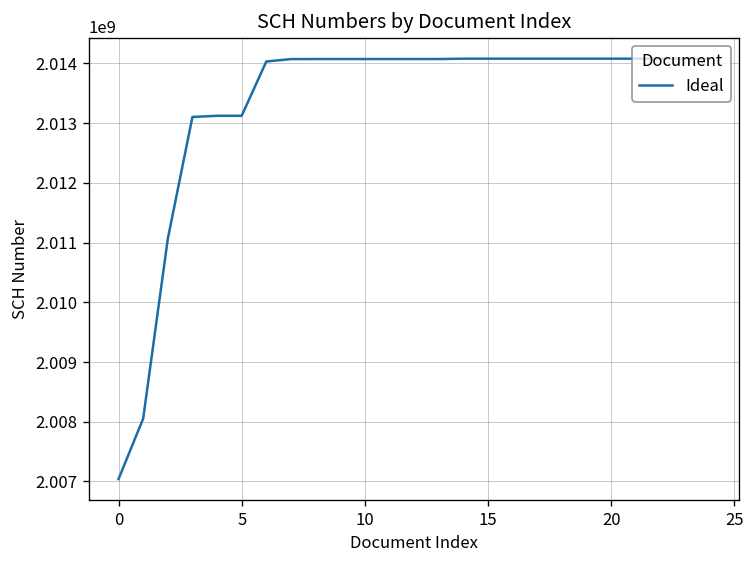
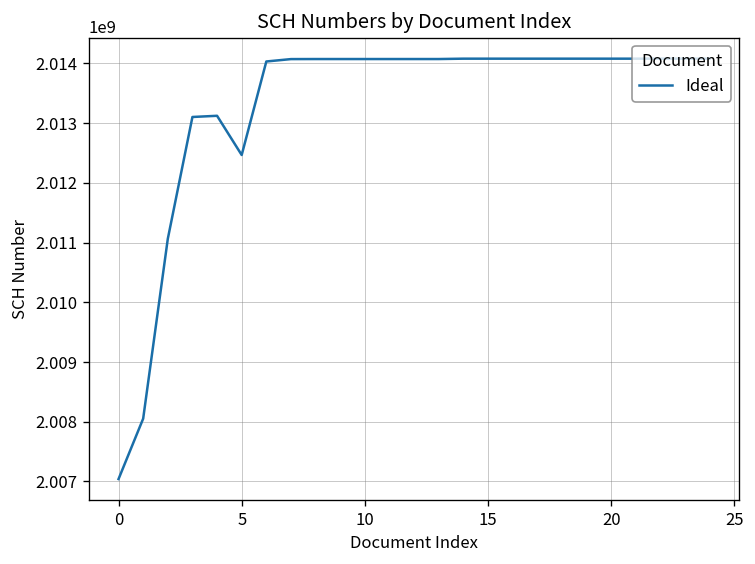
  {
    "0": 2007000000,
-   "5": 2013100000,
+   "5": 2012500000,
    "10": 2014100000,
    "15": 2014100000,
    "20": 2014100000
  }
